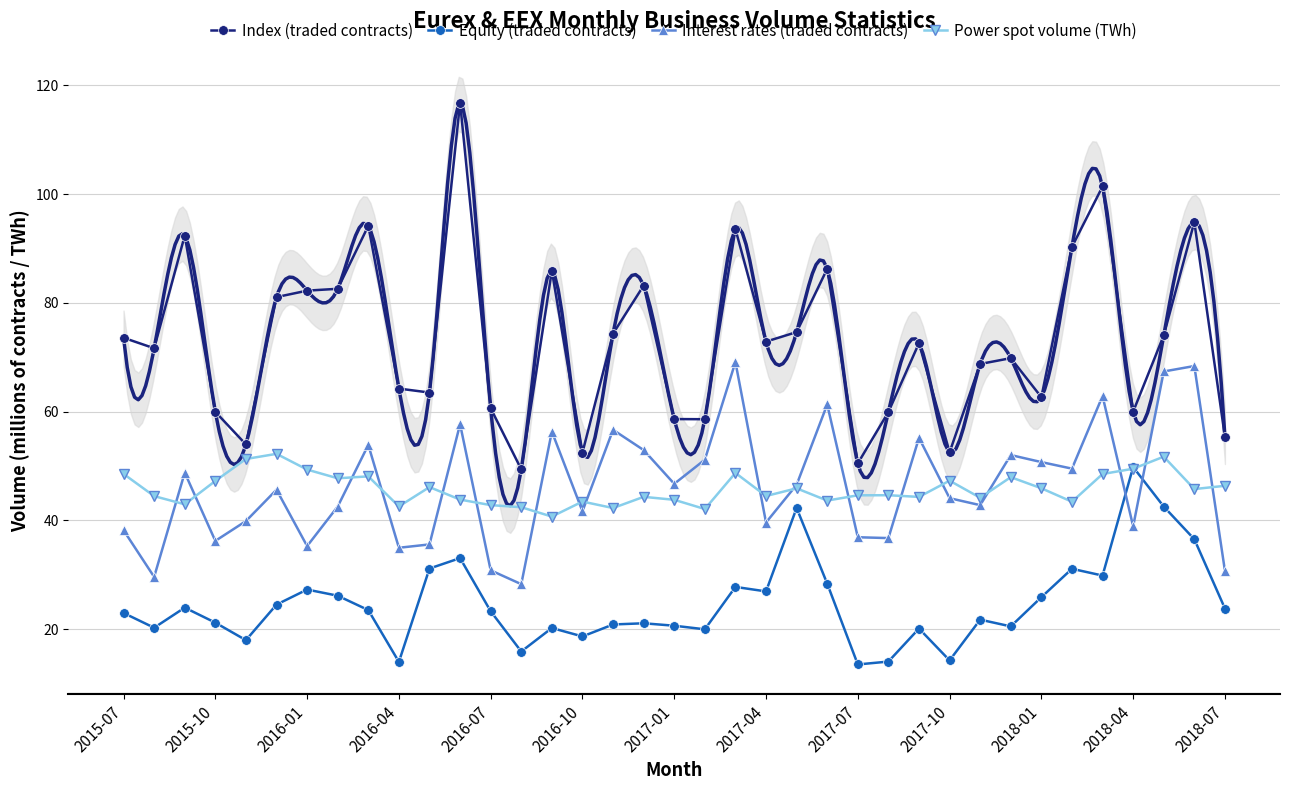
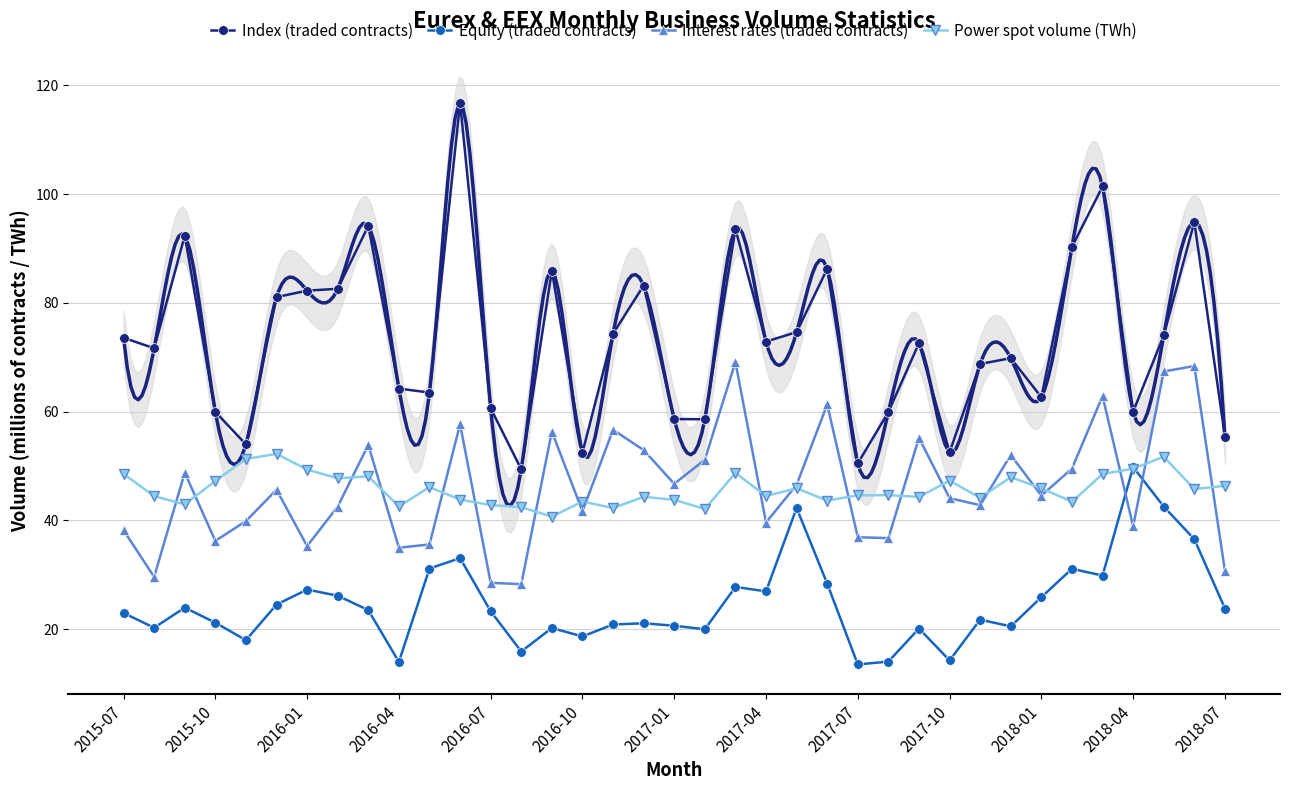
  {
    "Equity (traded contracts)": {
      "2015-07": 23,
      "2015-10": 21,
      "2016-01": 27,
      "2016-04": 14,
      "2016-07": 23,
      "2016-10": 19,
      "2017-01": 21,
      "2017-04": 27,
      "2017-07": 14,
      "2017-10": 14,
      "2018-01": 26,
      "2018-07": 24
    },
    "Interest rates (traded contracts)": {
      "2015-07": 38,
      "2015-10": 36,
      "2016-01": 35,
      "2016-04": 35,
-     "2016-07": 31,
+     "2016-07": 29,
      "2016-10": 42,
      "2017-01": 47,
      "2017-04": 40,
      "2017-07": 37,
      "2017-10": 44,
-     "2018-01": 51,
+     "2018-01": 45,
      "2018-04": 39,
      "2018-07": 31
    },
    "Power spot volume (TWh)": {
      "2015-07": 49,
      "2015-10": 47,
      "2016-01": 49,
      "2016-04": 43,
      "2016-07": 43,
      "2016-10": 43,
      "2017-01": 44,
      "2017-04": 44,
      "2017-07": 45,
      "2017-10": 47,
      "2018-01": 46,
      "2018-07": 46
    }
  }
